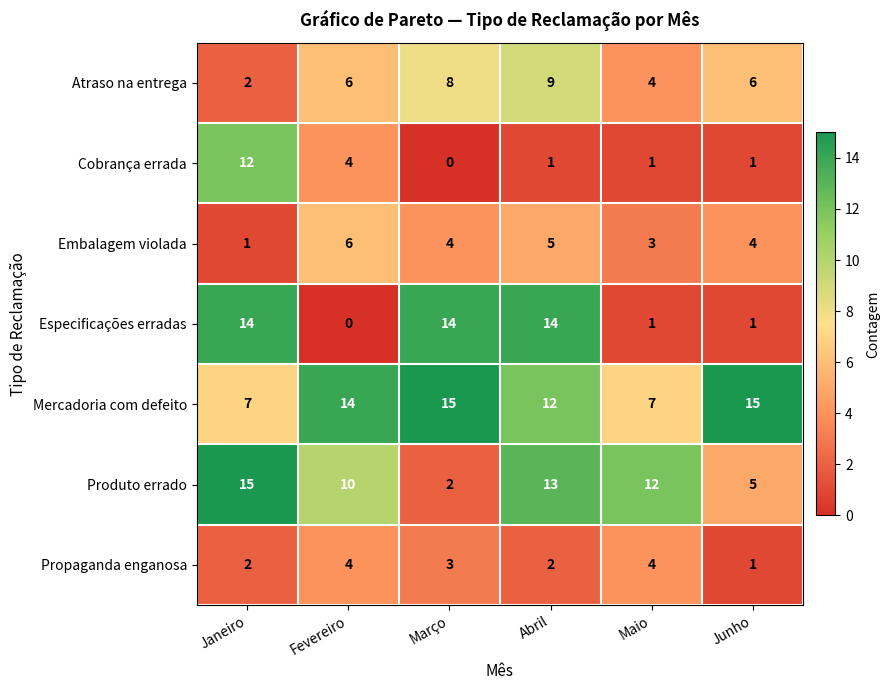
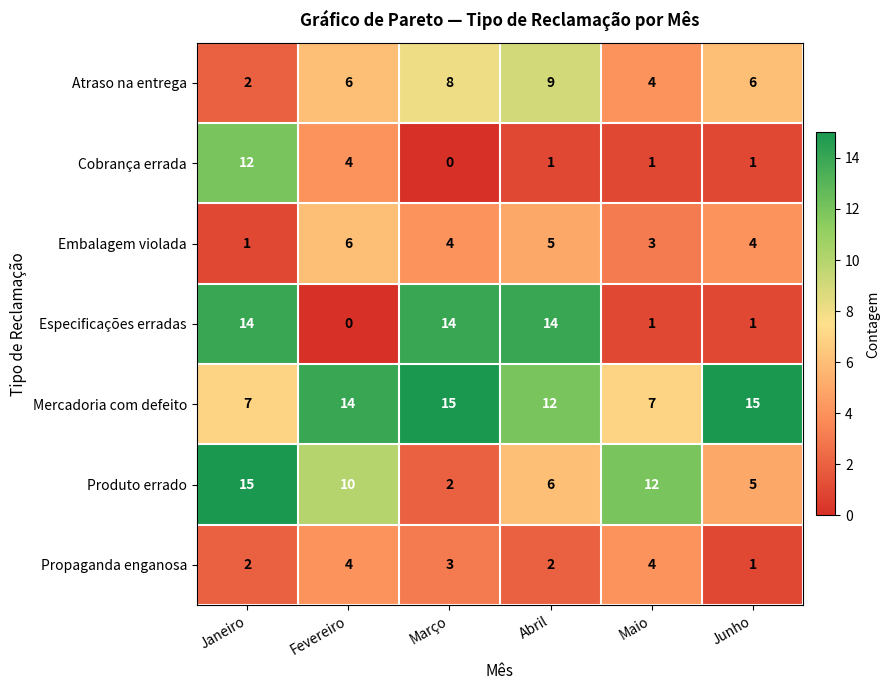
  {
    "Atraso na entrega": {
      "Janeiro": 2,
      "Fevereiro": 6,
      "Março": 8,
      "Abril": 9,
      "Maio": 4,
      "Junho": 6
    },
    "Cobrança errada": {
      "Janeiro": 12,
      "Fevereiro": 4,
      "Março": 0,
      "Abril": 1,
      "Maio": 1,
      "Junho": 1
    },
    "Embalagem violada": {
      "Janeiro": 1,
      "Fevereiro": 6,
      "Março": 4,
      "Abril": 5,
      "Maio": 3,
      "Junho": 4
    },
    "Especificações erradas": {
      "Janeiro": 14,
      "Fevereiro": 0,
      "Março": 14,
      "Abril": 14,
      "Maio": 1,
      "Junho": 1
    },
    "Mercadoria com defeito": {
      "Janeiro": 7,
      "Fevereiro": 14,
      "Março": 15,
      "Abril": 12,
      "Maio": 7,
      "Junho": 15
    },
    "Produto errado": {
      "Janeiro": 15,
      "Fevereiro": 10,
      "Março": 2,
-     "Abril": 13,
+     "Abril": 6,
      "Maio": 12,
      "Junho": 5
    },
    "Propaganda enganosa": {
      "Janeiro": 2,
      "Fevereiro": 4,
      "Março": 3,
      "Abril": 2,
      "Maio": 4,
      "Junho": 1
    }
  }
